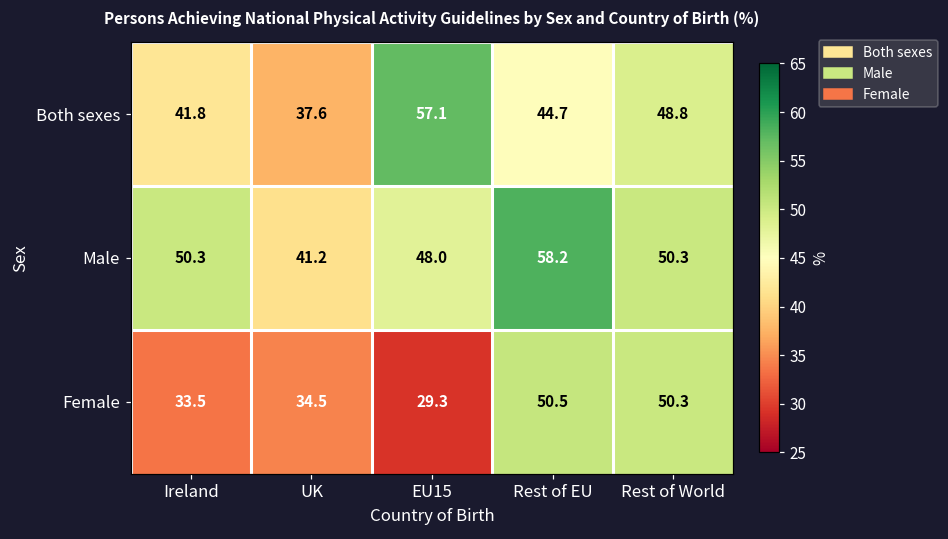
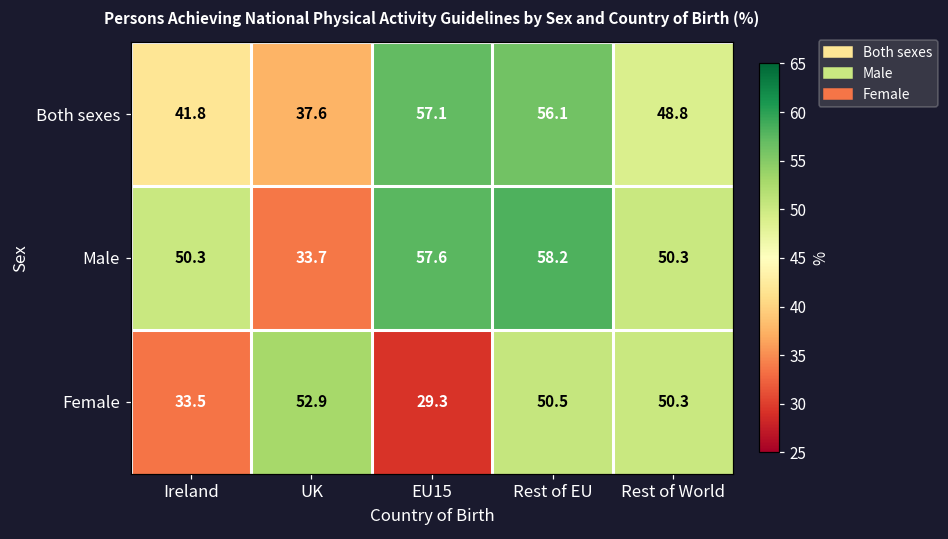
  {
    "Both sexes": {
      "Ireland": 41.8,
      "UK": 37.6,
      "EU15": 57.1,
-     "Rest of EU": 44.7,
+     "Rest of EU": 56.1,
      "Rest of World": 48.8
    },
    "Male": {
      "Ireland": 50.3,
-     "UK": 41.2,
-     "EU15": 48.0,
+     "UK": 33.7,
+     "EU15": 57.6,
      "Rest of EU": 58.2,
      "Rest of World": 50.3
    },
    "Female": {
      "Ireland": 33.5,
-     "UK": 34.5,
+     "UK": 52.9,
      "EU15": 29.3,
      "Rest of EU": 50.5,
      "Rest of World": 50.3
    }
  }
